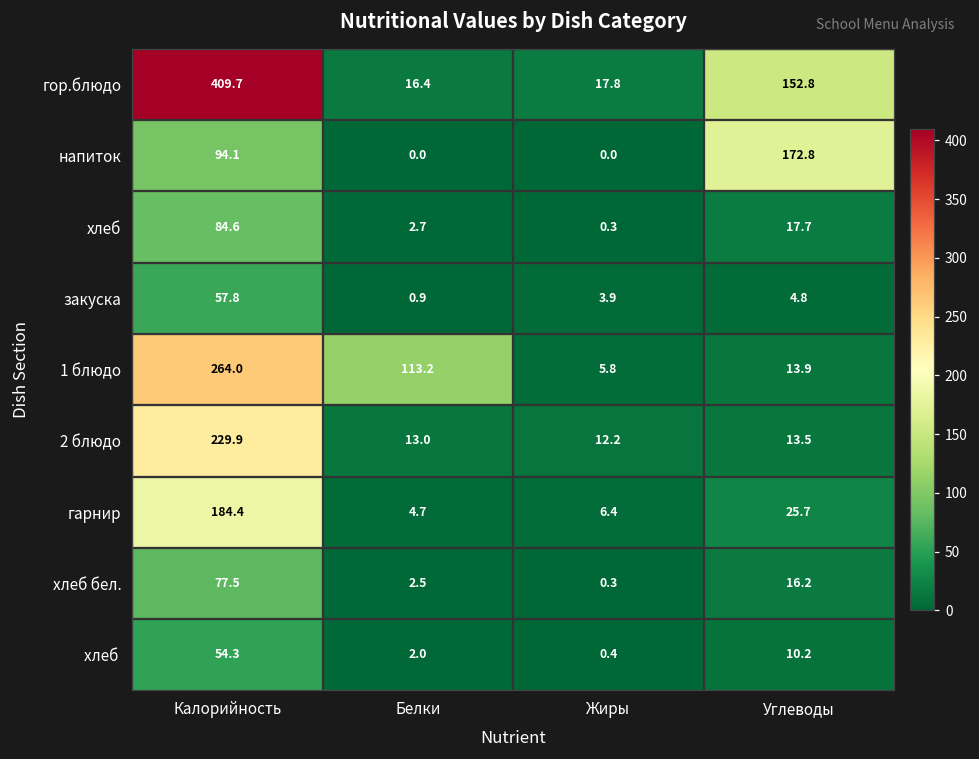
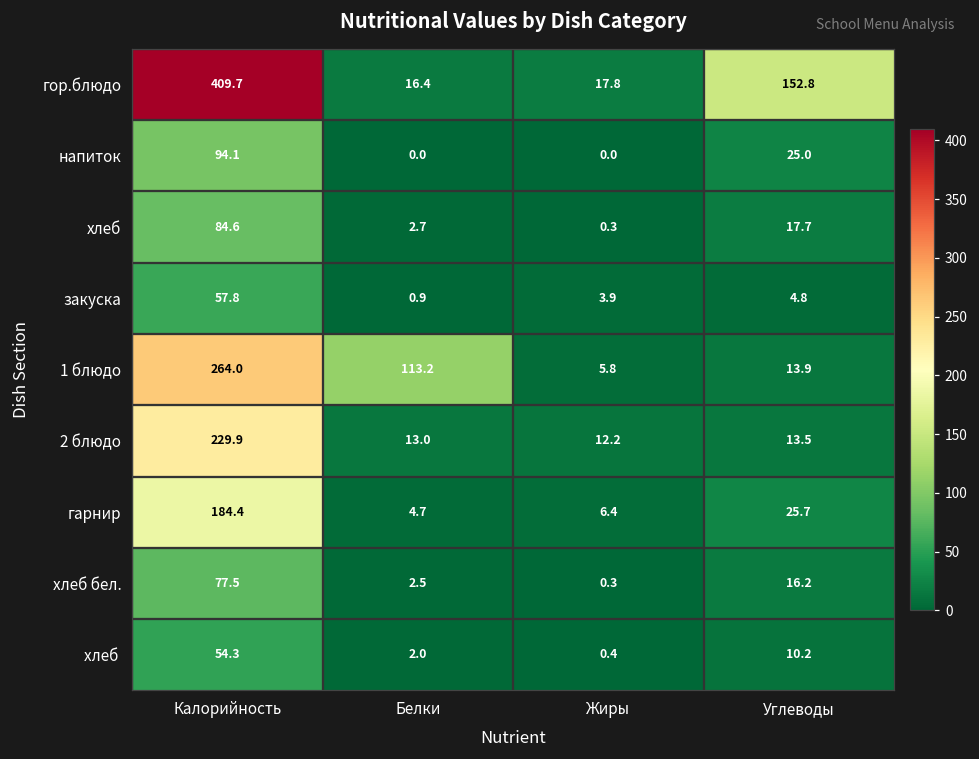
  {
    "гор.блюдо": {
      "Калорийность": 409.7,
      "Белки": 16.4,
      "Жиры": 17.8,
      "Углеводы": 152.8
    },
    "напиток": {
      "Калорийность": 94.1,
      "Белки": 0.0,
      "Жиры": 0.0,
-     "Углеводы": 172.8
+     "Углеводы": 25.0
    },
    "закуска": {
      "Калорийность": 57.8,
      "Белки": 0.9,
      "Жиры": 3.9,
      "Углеводы": 4.8
    },
    "1 блюдо": {
      "Калорийность": 264.0,
      "Белки": 113.2,
      "Жиры": 5.8,
      "Углеводы": 13.9
    },
    "2 блюдо": {
      "Калорийность": 229.9,
      "Белки": 13.0,
      "Жиры": 12.2,
      "Углеводы": 13.5
    },
    "гарнир": {
      "Калорийность": 184.4,
      "Белки": 4.7,
      "Жиры": 6.4,
      "Углеводы": 25.7
    },
    "хлеб бел.": {
      "Калорийность": 77.5,
      "Белки": 2.5,
      "Жиры": 0.3,
      "Углеводы": 16.2
    }
  }
